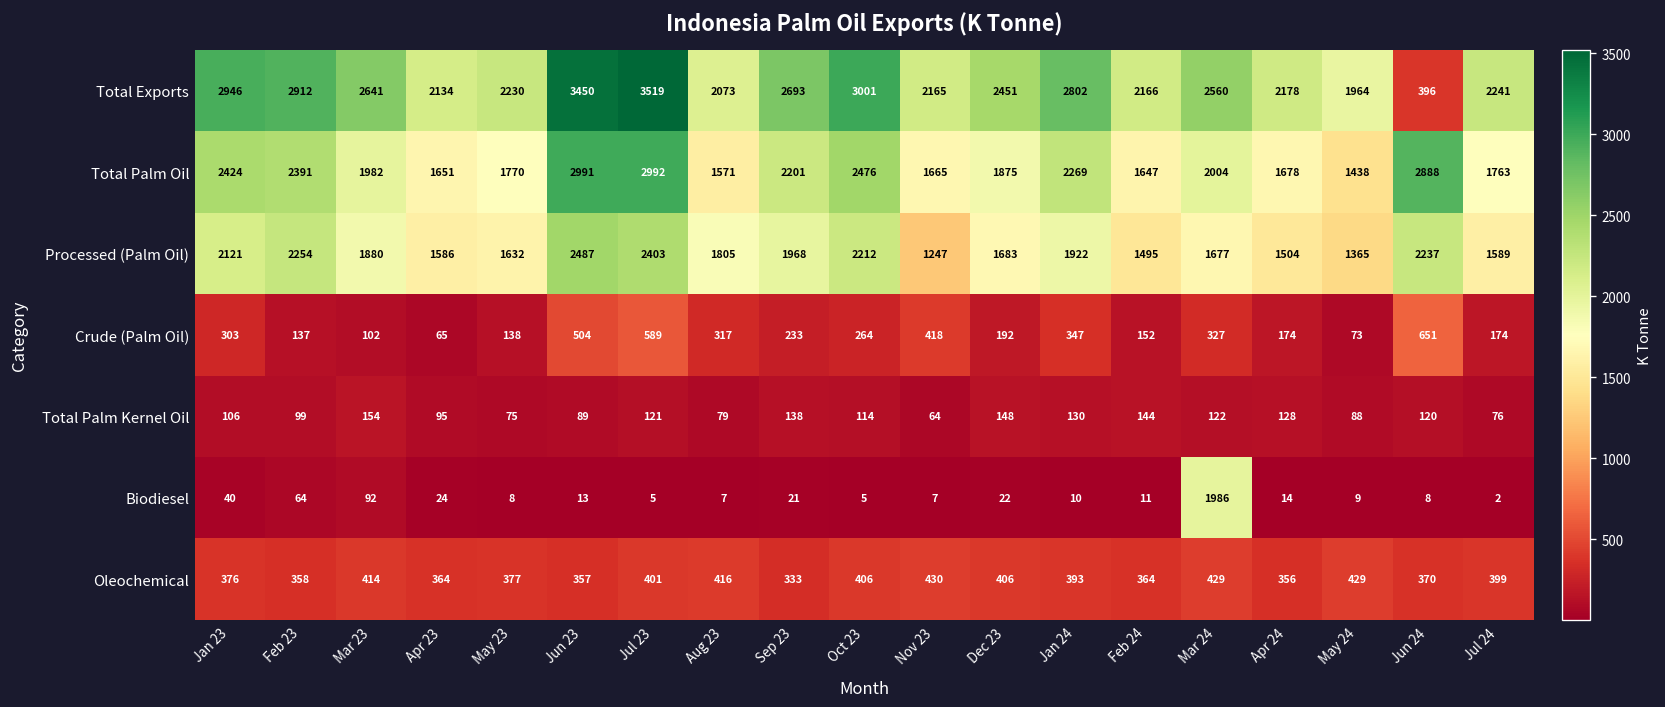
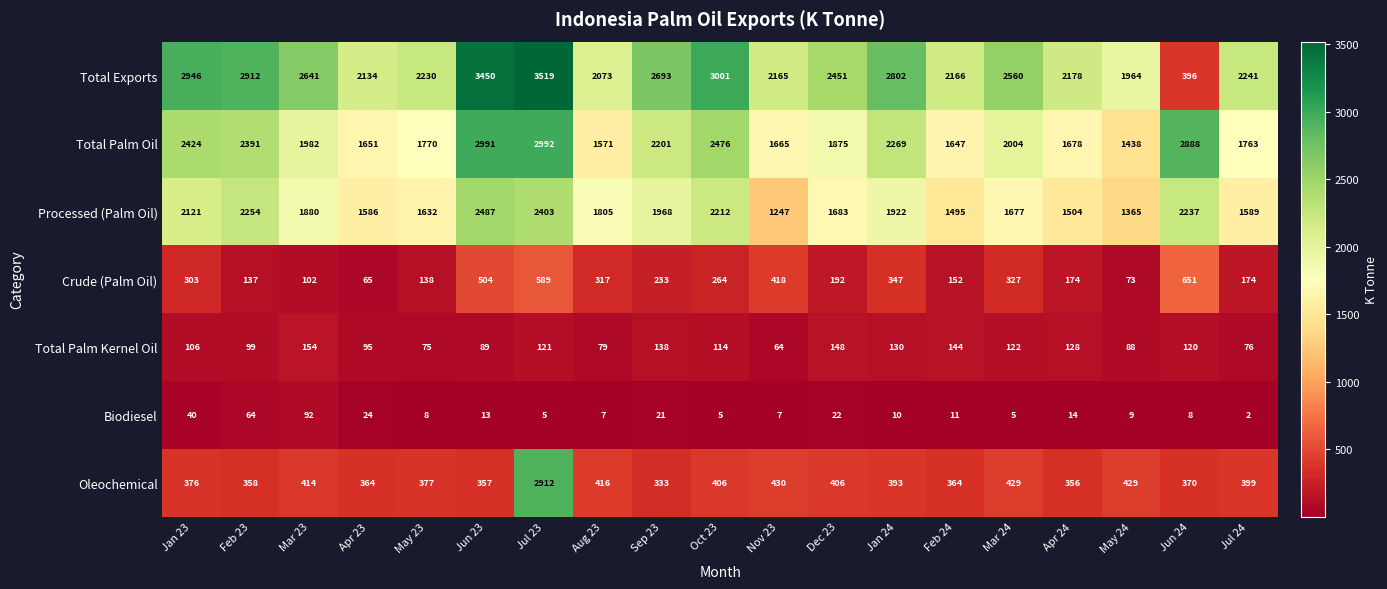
  {
    "Total Exports": {
      "Jan 23": 2946,
      "Feb 23": 2912,
      "Mar 23": 2641,
      "Apr 23": 2134,
      "May 23": 2230,
      "Jun 23": 3450,
      "Jul 23": 3519,
      "Aug 23": 2073,
      "Sep 23": 2693,
      "Oct 23": 3001,
      "Nov 23": 2165,
      "Dec 23": 2451,
      "Jan 24": 2802,
      "Feb 24": 2166,
      "Mar 24": 2560,
      "Apr 24": 2178,
      "May 24": 1964,
      "Jun 24": 396,
      "Jul 24": 2241
    },
    "Total Palm Oil": {
      "Jan 23": 2424,
      "Feb 23": 2391,
      "Mar 23": 1982,
      "Apr 23": 1651,
      "May 23": 1770,
      "Jun 23": 2991,
      "Jul 23": 2992,
      "Aug 23": 1571,
      "Sep 23": 2201,
      "Oct 23": 2476,
      "Nov 23": 1665,
      "Dec 23": 1875,
      "Jan 24": 2269,
      "Feb 24": 1647,
      "Mar 24": 2004,
      "Apr 24": 1678,
      "May 24": 1438,
      "Jun 24": 2888,
      "Jul 24": 1763
    },
    "Processed (Palm Oil)": {
      "Jan 23": 2121,
      "Feb 23": 2254,
      "Mar 23": 1880,
      "Apr 23": 1586,
      "May 23": 1632,
      "Jun 23": 2487,
      "Jul 23": 2403,
      "Aug 23": 1805,
      "Sep 23": 1968,
      "Oct 23": 2212,
      "Nov 23": 1247,
      "Dec 23": 1683,
      "Jan 24": 1922,
      "Feb 24": 1495,
      "Mar 24": 1677,
      "Apr 24": 1504,
      "May 24": 1365,
      "Jun 24": 2237,
      "Jul 24": 1589
    },
    "Crude (Palm Oil)": {
      "Jan 23": 303,
      "Feb 23": 137,
      "Mar 23": 102,
      "Apr 23": 65,
      "May 23": 138,
      "Jun 23": 504,
      "Jul 23": 589,
      "Aug 23": 317,
      "Sep 23": 233,
      "Oct 23": 264,
      "Nov 23": 418,
      "Dec 23": 192,
      "Jan 24": 347,
      "Feb 24": 152,
      "Mar 24": 327,
      "Apr 24": 174,
      "May 24": 73,
      "Jun 24": 651,
      "Jul 24": 174
    },
    "Total Palm Kernel Oil": {
      "Jan 23": 106,
      "Feb 23": 99,
      "Mar 23": 154,
      "Apr 23": 95,
      "May 23": 75,
      "Jun 23": 89,
      "Jul 23": 121,
      "Aug 23": 79,
      "Sep 23": 138,
      "Oct 23": 114,
      "Nov 23": 64,
      "Dec 23": 148,
      "Jan 24": 130,
      "Feb 24": 144,
      "Mar 24": 122,
      "Apr 24": 128,
      "May 24": 88,
      "Jun 24": 120,
      "Jul 24": 76
    },
    "Biodiesel": {
      "Jan 23": 40,
      "Feb 23": 64,
      "Mar 23": 92,
      "Apr 23": 24,
      "May 23": 8,
      "Jun 23": 13,
      "Jul 23": 5,
      "Aug 23": 7,
      "Sep 23": 21,
      "Oct 23": 5,
      "Nov 23": 7,
      "Dec 23": 22,
      "Jan 24": 10,
      "Feb 24": 11,
-     "Mar 24": 1986,
+     "Mar 24": 5,
      "Apr 24": 14,
      "May 24": 9,
      "Jun 24": 8,
      "Jul 24": 2
    },
    "Oleochemical": {
      "Jan 23": 376,
      "Feb 23": 358,
      "Mar 23": 414,
      "Apr 23": 364,
      "May 23": 377,
      "Jun 23": 357,
-     "Jul 23": 401,
+     "Jul 23": 2912,
      "Aug 23": 416,
      "Sep 23": 333,
      "Oct 23": 406,
      "Nov 23": 430,
      "Dec 23": 406,
      "Jan 24": 393,
      "Feb 24": 364,
      "Mar 24": 429,
      "Apr 24": 356,
      "May 24": 429,
      "Jun 24": 370,
      "Jul 24": 399
    }
  }
